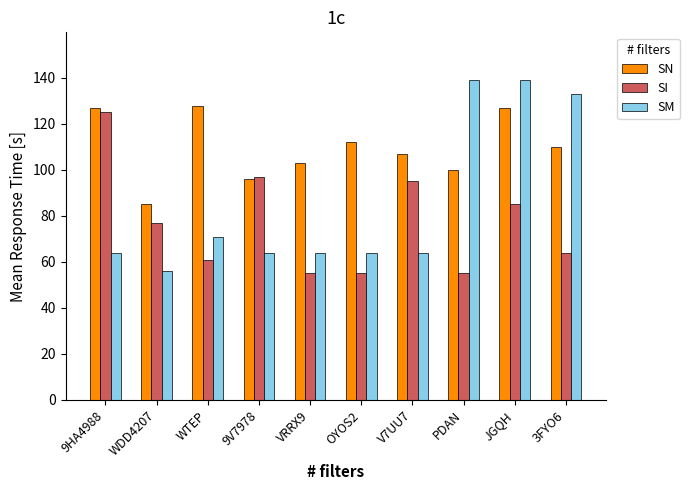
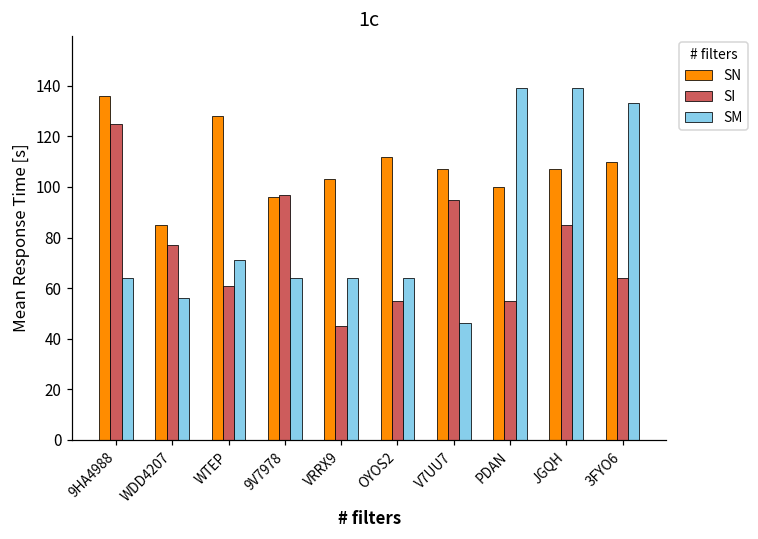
  {
    "SN": {
-     "9HA4988": 127,
+     "9HA4988": 136,
      "WDD4207": 85,
      "WTEP": 128,
      "9V7978": 96,
      "VRRX9": 103,
      "OYOS2": 112,
      "V7UU7": 107,
      "PDAN": 100,
-     "JGQH": 127,
+     "JGQH": 107,
      "3FYO6": 110
    },
    "SI": {
      "9HA4988": 125,
      "WDD4207": 77,
      "WTEP": 61,
      "9V7978": 97,
-     "VRRX9": 55,
+     "VRRX9": 45,
      "OYOS2": 55,
      "V7UU7": 95,
      "PDAN": 55,
      "JGQH": 85,
      "3FYO6": 64
    },
    "SM": {
      "9HA4988": 64,
      "WDD4207": 56,
      "WTEP": 71,
      "9V7978": 64,
      "VRRX9": 64,
      "OYOS2": 64,
-     "V7UU7": 64,
+     "V7UU7": 46,
      "PDAN": 139,
      "JGQH": 139,
      "3FYO6": 133
    }
  }
